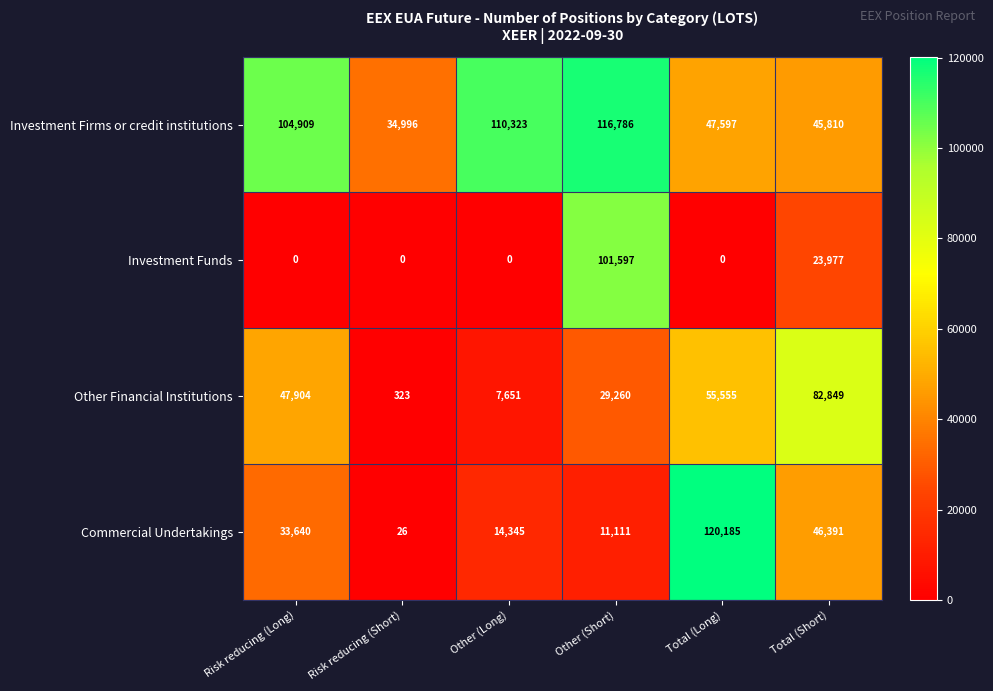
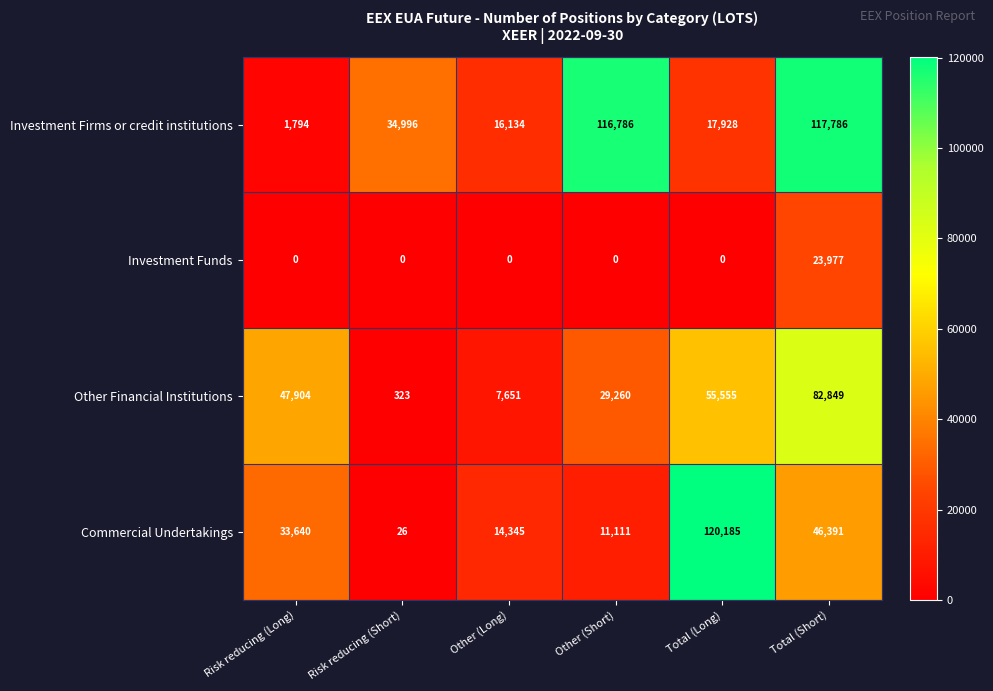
  {
    "Investment Firms or credit institutions": {
-     "Risk reducing (Long)": "104,909",
+     "Risk reducing (Long)": "1,794",
      "Risk reducing (Short)": "34,996",
-     "Other (Long)": "110,323",
+     "Other (Long)": "16,134",
      "Other (Short)": "116,786",
-     "Total (Long)": "47,597",
-     "Total (Short)": "45,810"
+     "Total (Long)": "17,928",
+     "Total (Short)": "117,786"
    },
    "Investment Funds": {
      "Risk reducing (Long)": "0",
      "Risk reducing (Short)": "0",
      "Other (Long)": "0",
-     "Other (Short)": "101,597",
+     "Other (Short)": "0",
      "Total (Long)": "0",
      "Total (Short)": "23,977"
    },
    "Other Financial Institutions": {
      "Risk reducing (Long)": "47,904",
      "Risk reducing (Short)": "323",
      "Other (Long)": "7,651",
      "Other (Short)": "29,260",
      "Total (Long)": "55,555",
      "Total (Short)": "82,849"
    },
    "Commercial Undertakings": {
      "Risk reducing (Long)": "33,640",
      "Risk reducing (Short)": "26",
      "Other (Long)": "14,345",
      "Other (Short)": "11,111",
      "Total (Long)": "120,185",
      "Total (Short)": "46,391"
    }
  }
